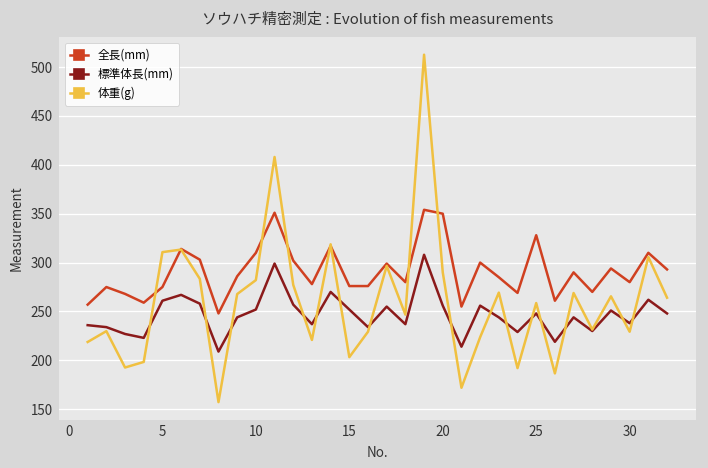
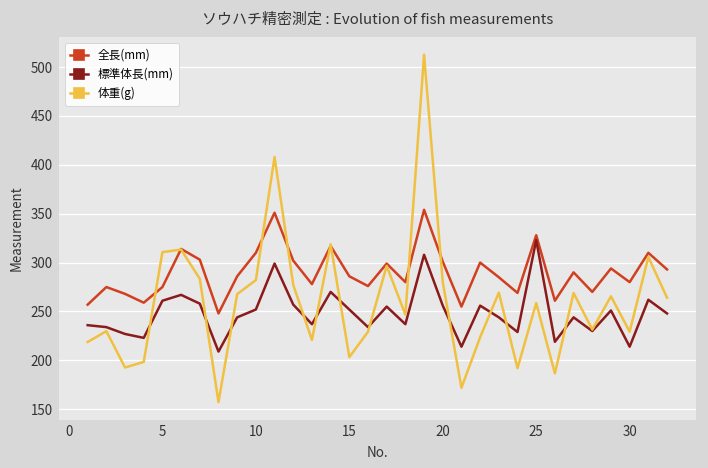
  {
    "全長(mm)": {
      "5": 280,
      "10": 310,
-     "15": 280,
-     "20": 350,
+     "15": 290,
+     "20": 300,
      "25": 330,
      "30": 280
    },
    "標準体長(mm)": {
      "5": 260,
      "10": 250,
      "15": 250,
      "20": 260,
-     "25": 250,
-     "30": 240
+     "25": 320,
+     "30": 210
    },
    "体重(g)": {
      "5": 310,
      "10": 280,
      "15": 200,
-     "20": 290,
+     "20": 280,
      "25": 260,
      "30": 230
    }
  }
